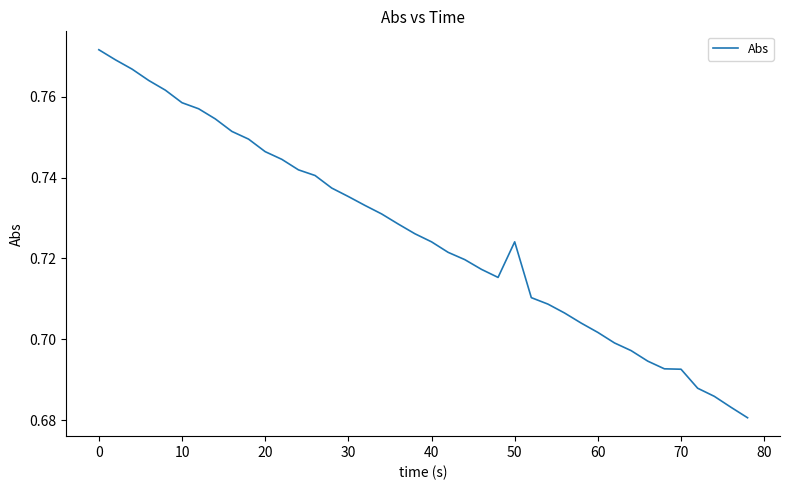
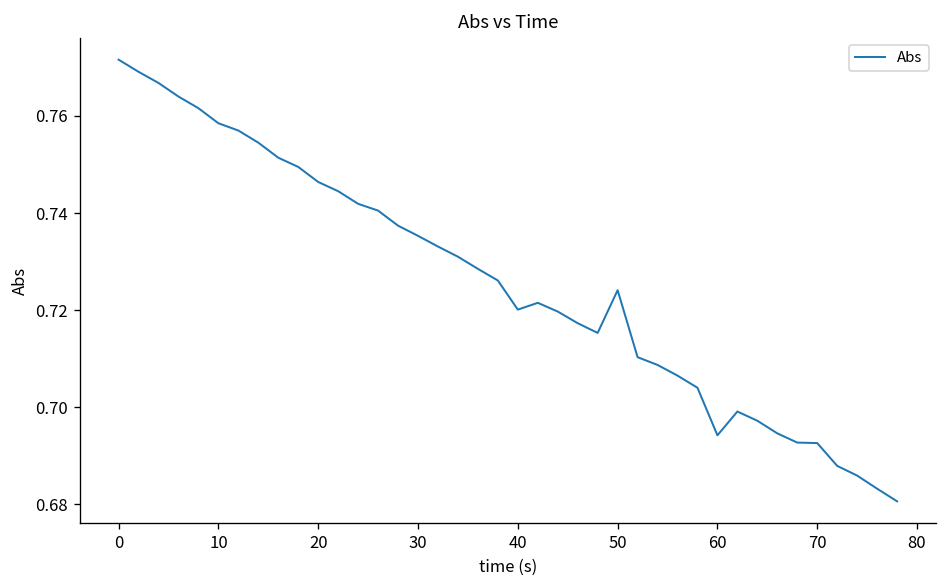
  {
    "0": 0.772,
    "10": 0.759,
    "20": 0.746,
    "30": 0.735,
-   "40": 0.724,
+   "40": 0.720,
    "50": 0.724,
-   "60": 0.702,
+   "60": 0.694,
    "70": 0.693
  }
